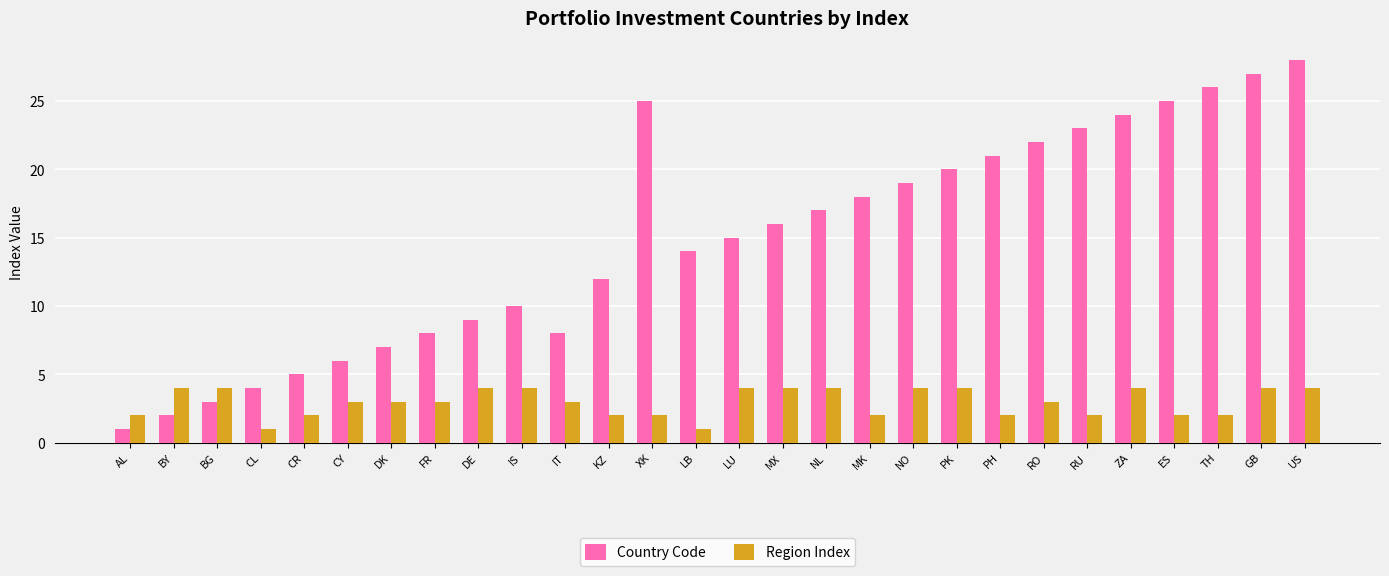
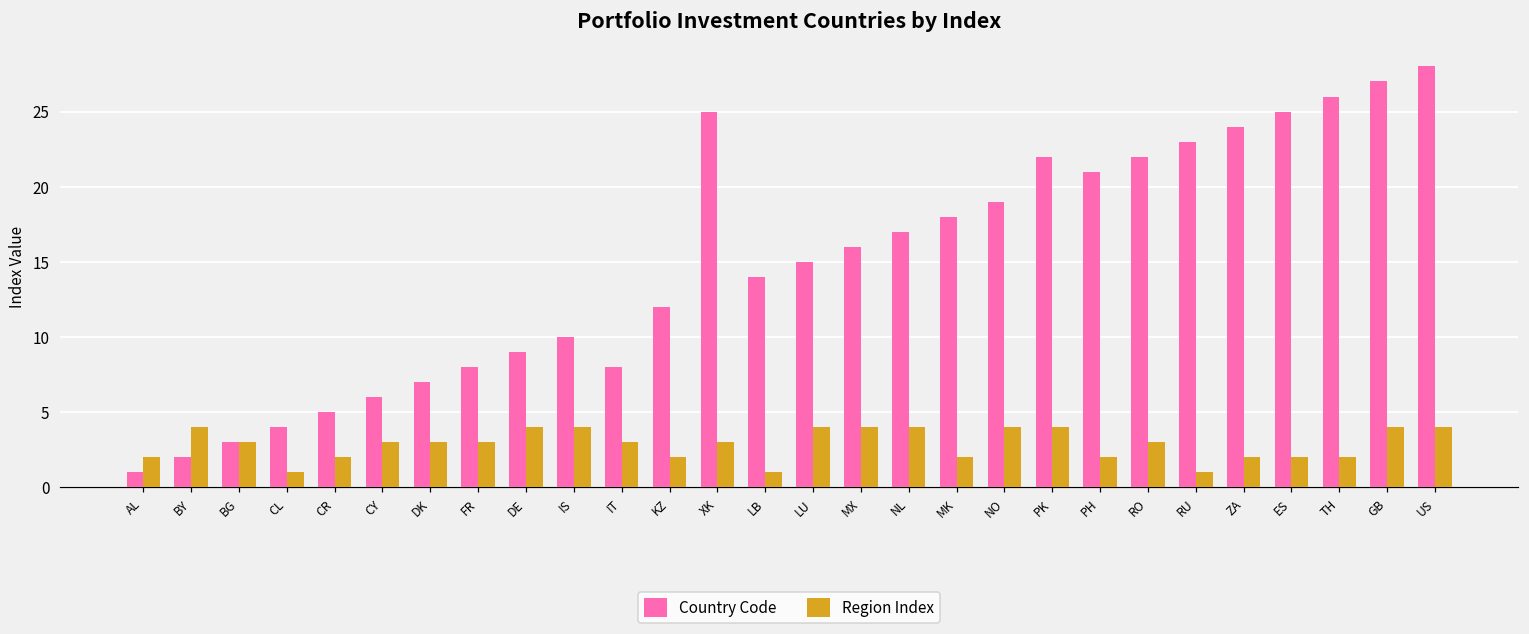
  {
    "Country Code": {
      "AL": 1,
      "BY": 2,
      "BG": 3,
      "CL": 4,
      "CR": 5,
      "CY": 6,
      "DK": 7,
      "FR": 8,
      "DE": 9,
      "IS": 10,
      "IT": 8,
      "KZ": 12,
      "XK": 25,
      "LB": 14,
      "LU": 15,
      "MX": 16,
      "NL": 17,
      "MK": 18,
      "NO": 19,
-     "PK": 20,
+     "PK": 22,
      "PH": 21,
      "RO": 22,
      "RU": 23,
      "ZA": 24,
      "ES": 25,
      "TH": 26,
      "GB": 27,
      "US": 28
    },
    "Region Index": {
      "AL": 2,
      "BY": 4,
-     "BG": 4,
+     "BG": 3,
      "CL": 1,
      "CR": 2,
      "CY": 3,
      "DK": 3,
      "FR": 3,
      "DE": 4,
      "IS": 4,
      "IT": 3,
      "KZ": 2,
-     "XK": 2,
+     "XK": 3,
      "LB": 1,
      "LU": 4,
      "MX": 4,
      "NL": 4,
      "MK": 2,
      "NO": 4,
      "PK": 4,
      "PH": 2,
      "RO": 3,
-     "RU": 2,
-     "ZA": 4,
+     "RU": 1,
+     "ZA": 2,
      "ES": 2,
      "TH": 2,
      "GB": 4,
      "US": 4
    }
  }
